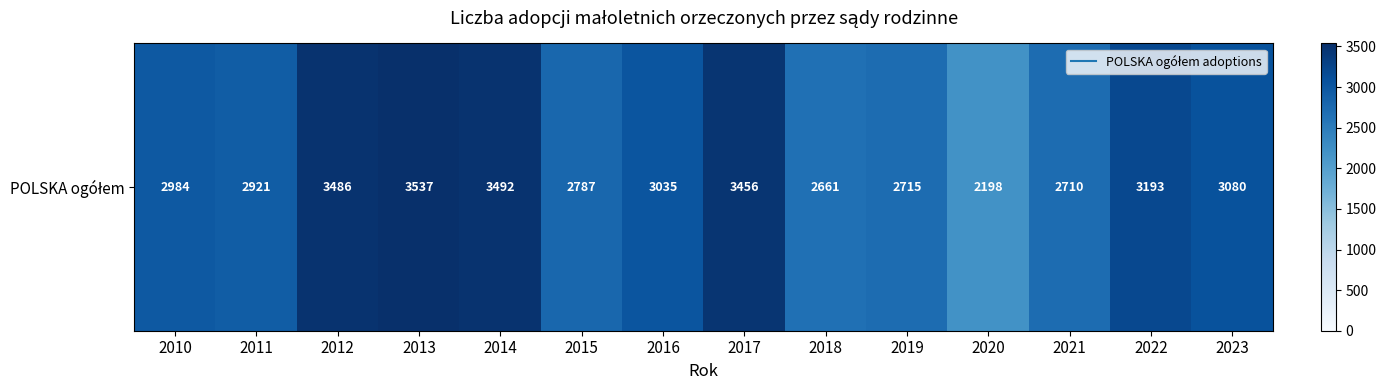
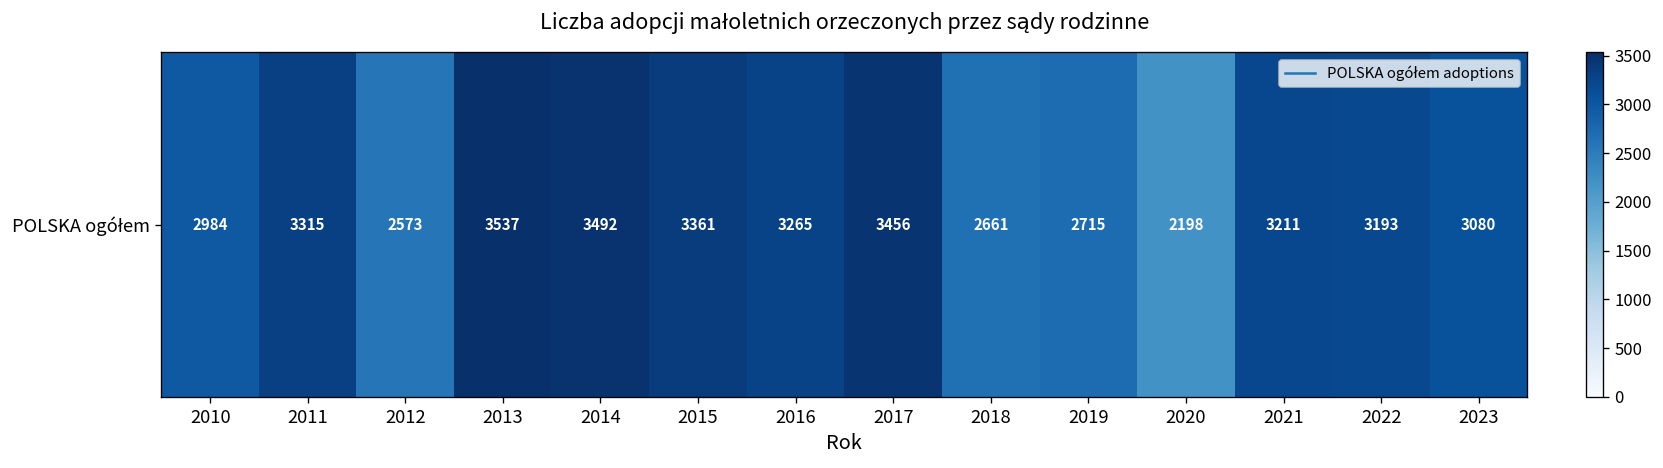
  {
    "POLSKA ogółem": {
      "2010": 2984,
-     "2011": 2921,
-     "2012": 3486,
+     "2011": 3315,
+     "2012": 2573,
      "2013": 3537,
      "2014": 3492,
-     "2015": 2787,
-     "2016": 3035,
+     "2015": 3361,
+     "2016": 3265,
      "2017": 3456,
      "2018": 2661,
      "2019": 2715,
      "2020": 2198,
-     "2021": 2710,
+     "2021": 3211,
      "2022": 3193,
      "2023": 3080
    }
  }
